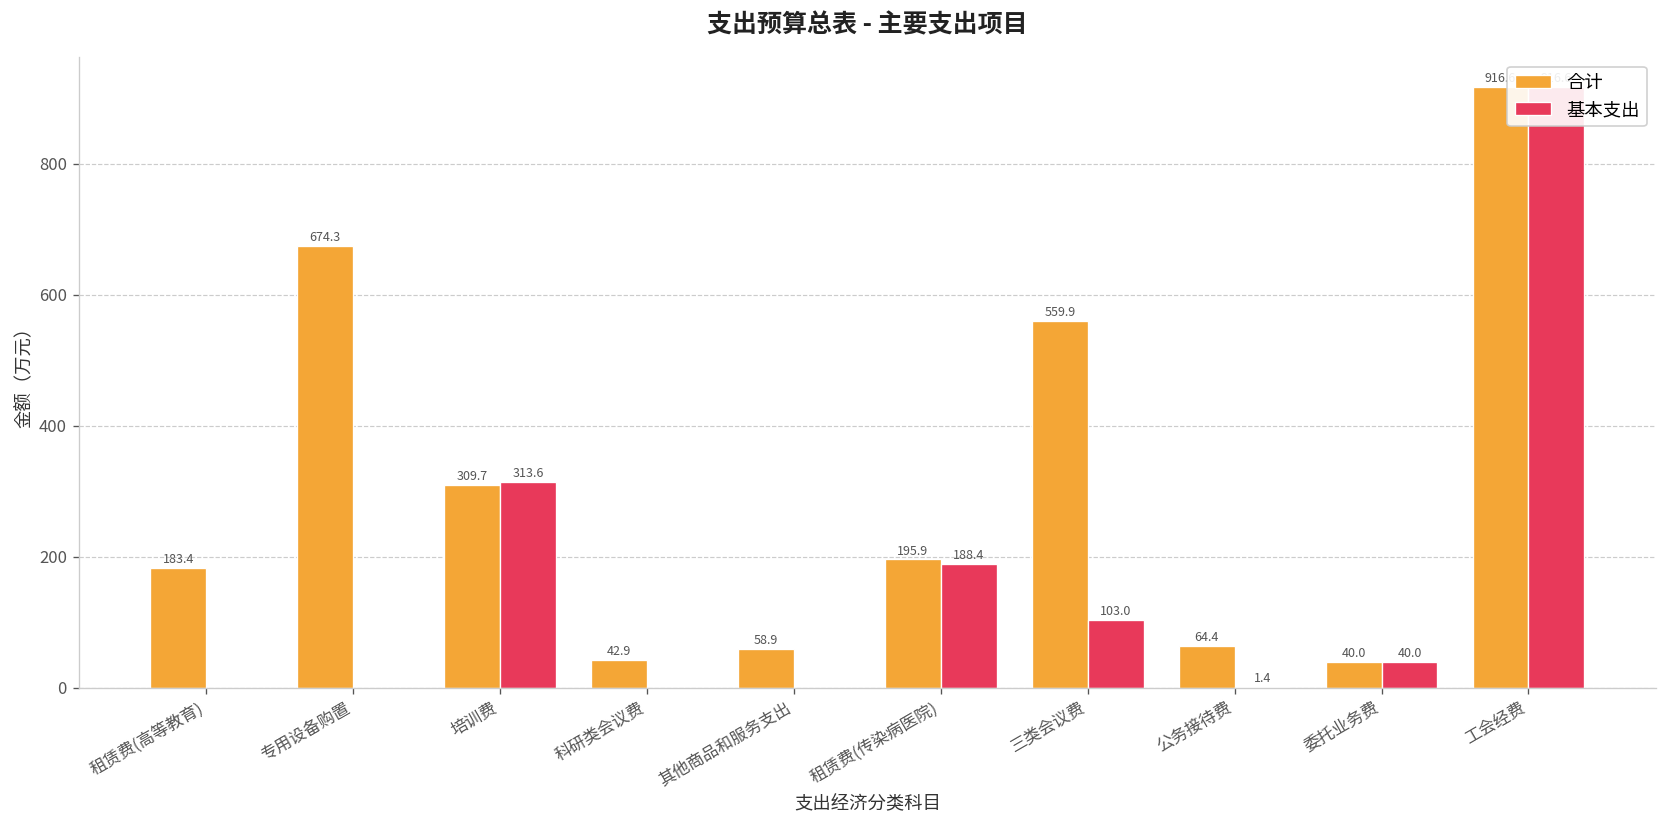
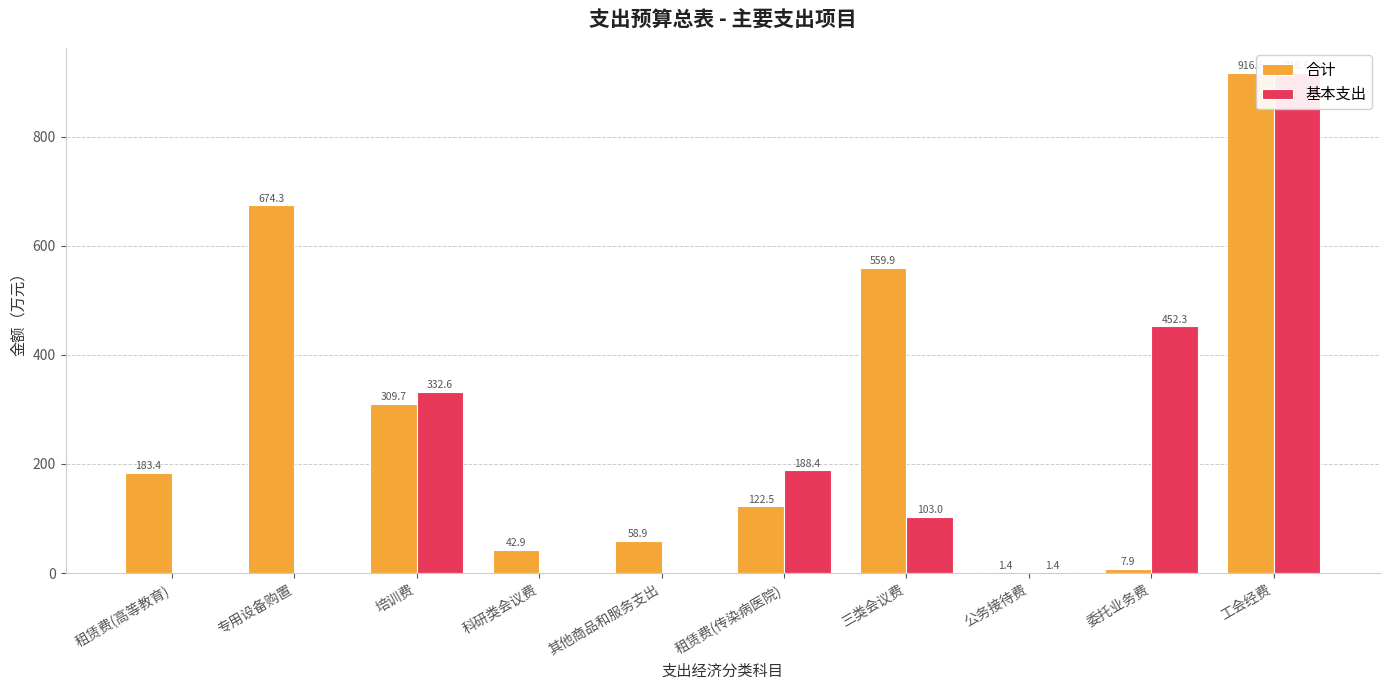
  {
    "合计": {
      "租赁费(高等教育)": 183.4,
      "专用设备购置": 674.3,
      "培训费": 309.7,
      "科研类会议费": 42.9,
      "其他商品和服务支出": 58.9,
-     "租赁费(传染病医院)": 195.9,
+     "租赁费(传染病医院)": 122.5,
      "三类会议费": 559.9,
-     "公务接待费": 64.4,
-     "委托业务费": 40.0
+     "公务接待费": 1.4,
+     "委托业务费": 7.9
    },
    "基本支出": {
-     "培训费": 313.6,
+     "培训费": 332.6,
      "租赁费(传染病医院)": 188.4,
      "三类会议费": 103.0,
      "公务接待费": 1.4,
-     "委托业务费": 40.0
+     "委托业务费": 452.3
    }
  }
